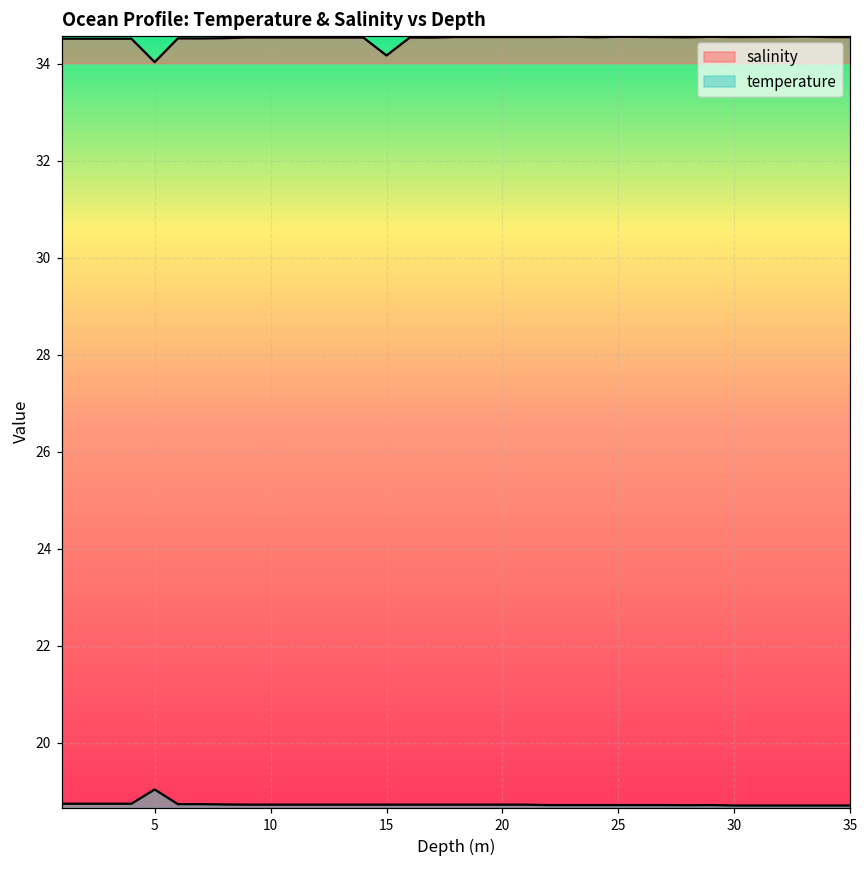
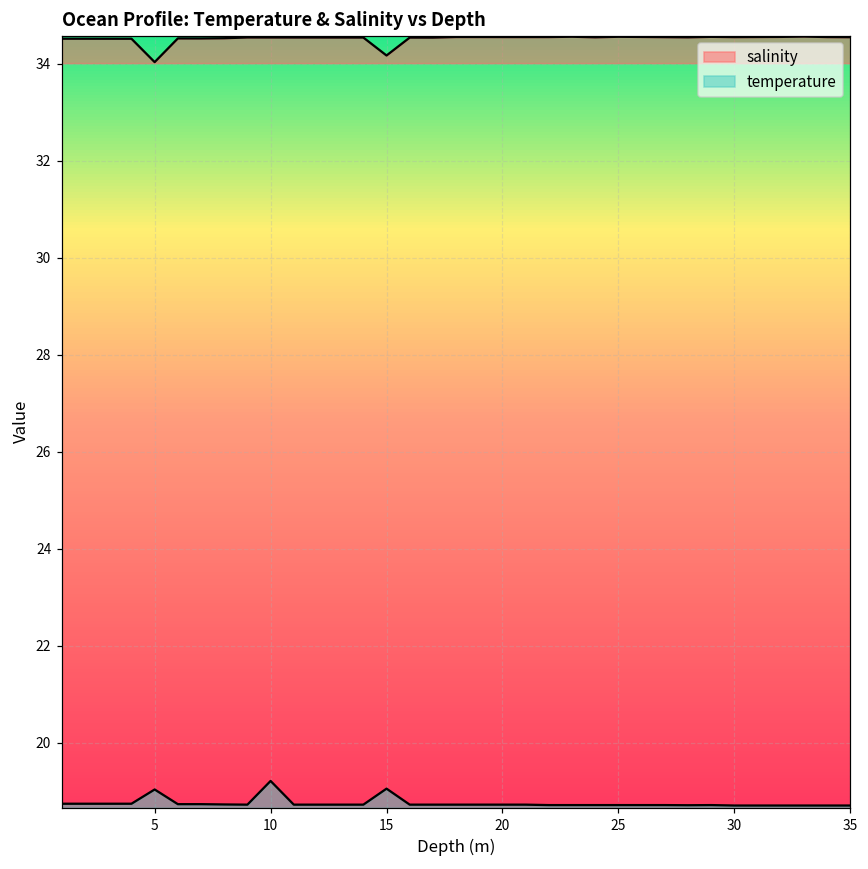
  {
    "salinity": {
      "5": 34.0,
      "10": 34.5,
      "15": 34.2,
      "20": 34.6,
      "25": 34.6,
      "30": 34.6,
      "35": 34.6
    },
    "temperature": {
      "5": 19.0,
-     "10": 18.7,
-     "15": 18.7,
+     "10": 19.2,
+     "15": 19.0,
      "20": 18.7,
      "25": 18.7,
      "30": 18.7,
      "35": 18.7
    }
  }
